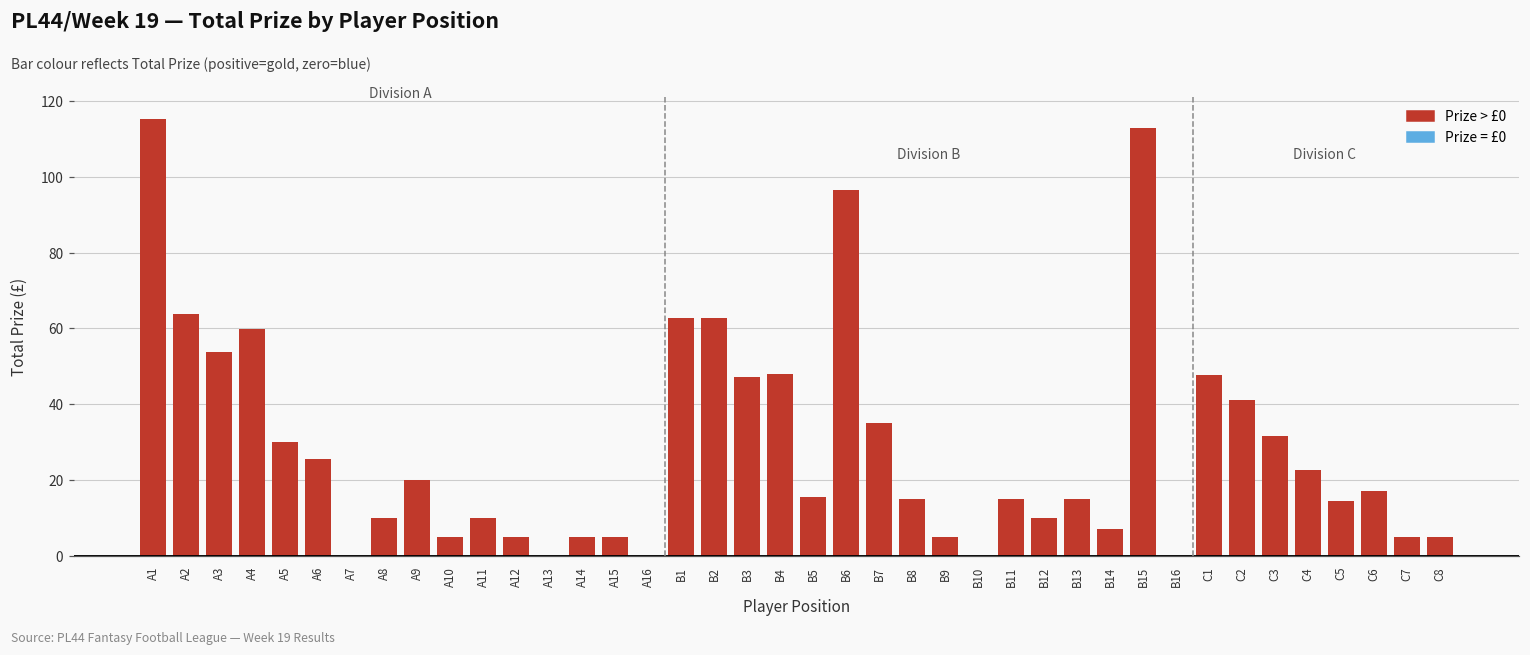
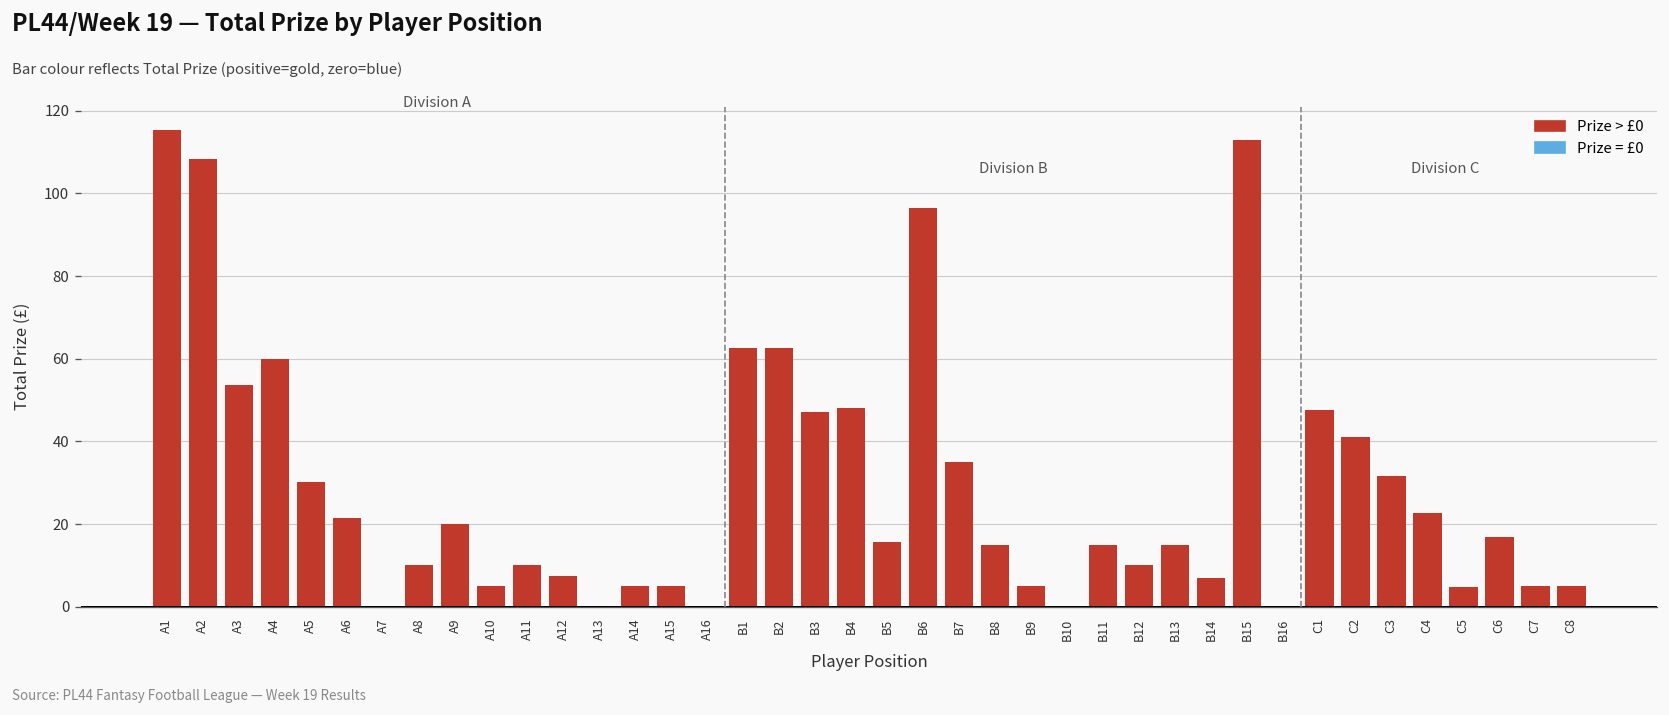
  {
    "A1": 115,
-   "A2": 64,
+   "A2": 108,
    "A3": 54,
    "A4": 60,
    "A5": 30,
-   "A6": 25,
+   "A6": 21,
    "A7": 0,
    "A8": 10,
    "A9": 20,
    "A10": 5,
    "A11": 10,
-   "A12": 5,
+   "A12": 8,
    "A13": 0,
    "A14": 5,
    "A15": 5,
    "A16": 0,
    "B1": 63,
    "B2": 63,
    "B3": 47,
    "B4": 48,
    "B5": 16,
    "B6": 96,
    "B7": 35,
    "B8": 15,
    "B9": 5,
    "B10": 0,
    "B11": 15,
    "B12": 10,
    "B13": 15,
    "B14": 7,
    "B15": 113,
    "B16": 0,
    "C1": 48,
    "C2": 41,
    "C3": 32,
    "C4": 23,
-   "C5": 15,
+   "C5": 5,
    "C6": 17,
    "C7": 5,
    "C8": 5
  }
